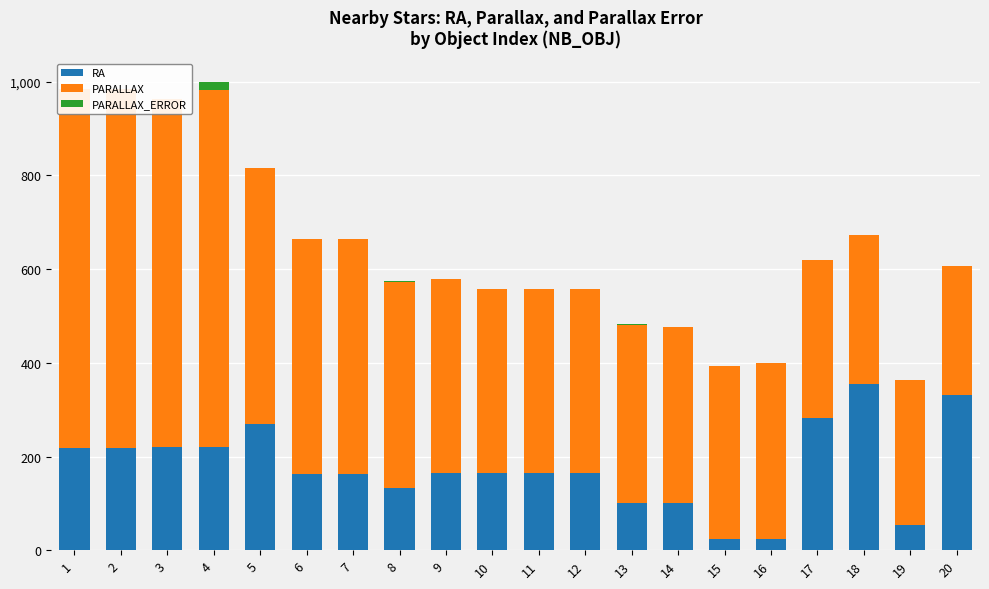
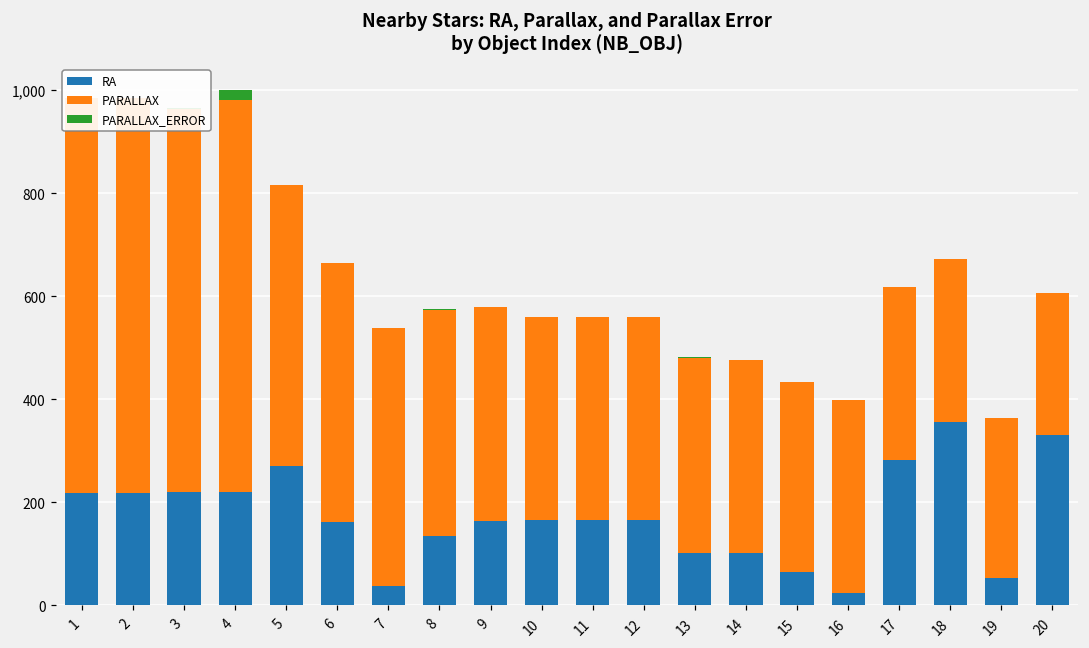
  {
    "RA": {
      "1": 220,
      "2": 220,
      "3": 220,
      "4": 220,
      "5": 270,
      "6": 160,
-     "7": 160,
+     "7": 40,
      "8": 130,
      "9": 160,
      "10": 170,
      "11": 170,
      "12": 170,
      "13": 100,
      "14": 100,
-     "15": 20,
+     "15": 70,
      "16": 20,
      "17": 280,
      "18": 360,
      "19": 50,
      "20": 330
    },
    "PARALLAX": {
      "4": 760,
      "5": 550,
      "6": 500,
      "7": 500,
      "8": 440,
      "9": 420,
      "10": 390,
      "11": 390,
      "12": 390,
      "13": 380,
      "14": 370,
      "15": 370,
      "16": 370,
      "17": 340,
      "18": 320,
      "19": 310,
      "20": 270
    },
    "PARALLAX_ERROR": {
      "4": 20
    }
  }
